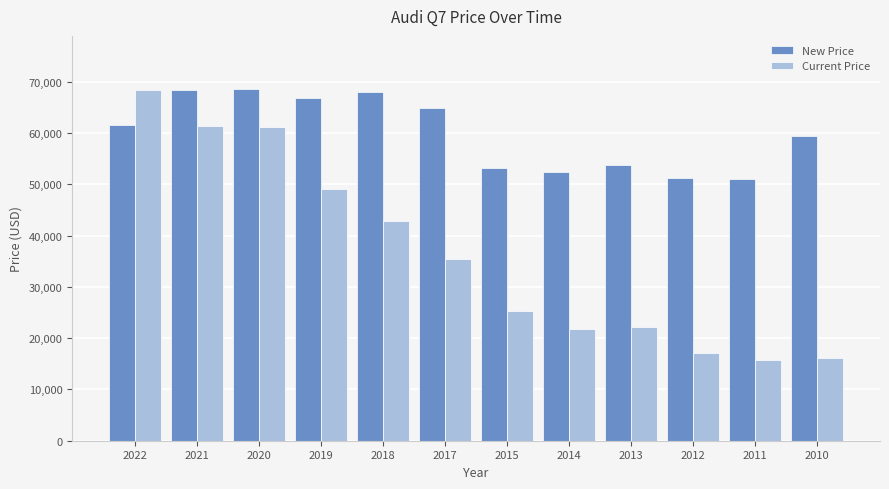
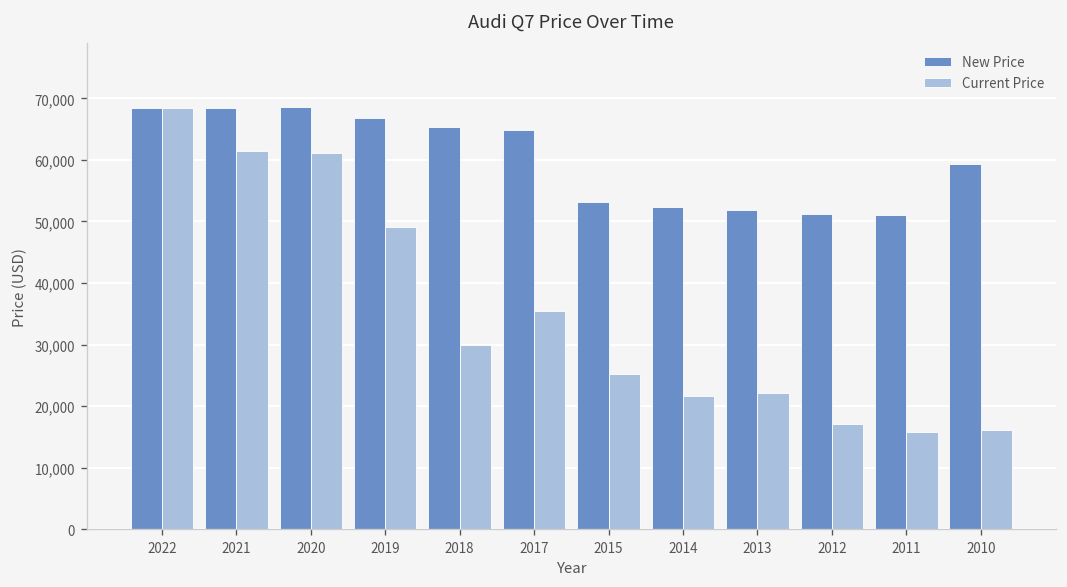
  {
    "New Price": {
-     "2022": "62,000",
+     "2022": "68,000",
      "2021": "68,000",
      "2020": "69,000",
      "2019": "67,000",
-     "2018": "68,000",
+     "2018": "65,000",
      "2017": "65,000",
      "2015": "53,000",
      "2014": "52,000",
-     "2013": "54,000",
+     "2013": "52,000",
      "2012": "51,000",
      "2011": "51,000",
      "2010": "59,000"
    },
    "Current Price": {
      "2022": "68,000",
      "2021": "61,000",
      "2020": "61,000",
      "2019": "49,000",
-     "2018": "43,000",
+     "2018": "30,000",
      "2017": "35,000",
      "2015": "25,000",
      "2014": "22,000",
      "2013": "22,000",
      "2012": "17,000",
      "2011": "16,000",
      "2010": "16,000"
    }
  }
